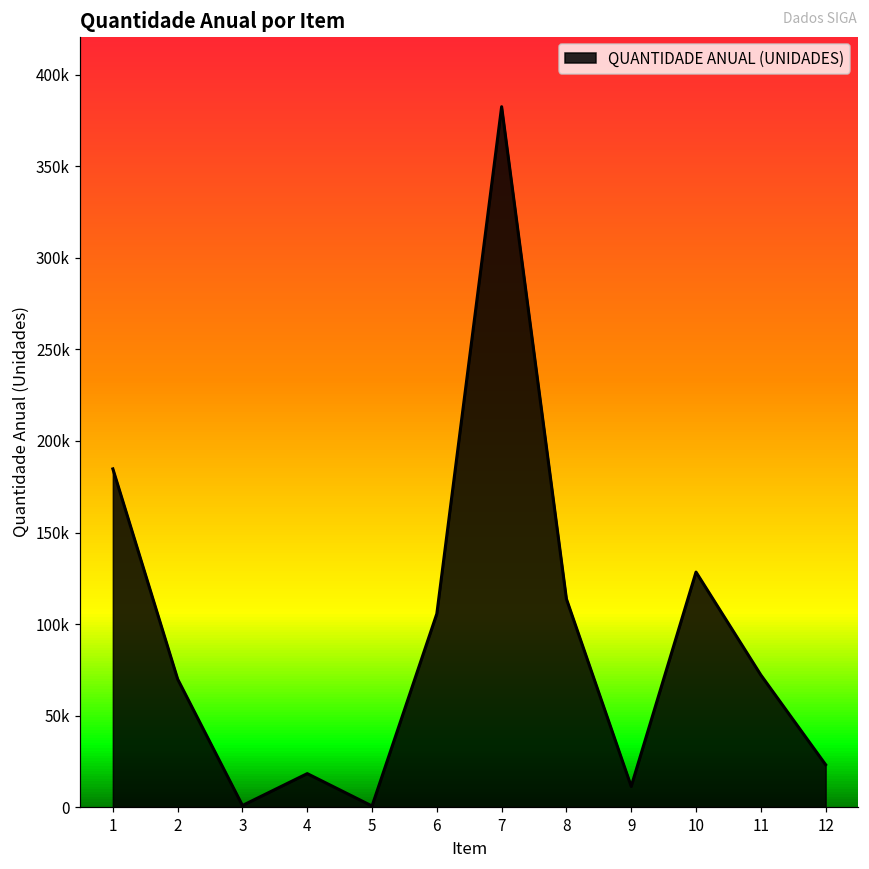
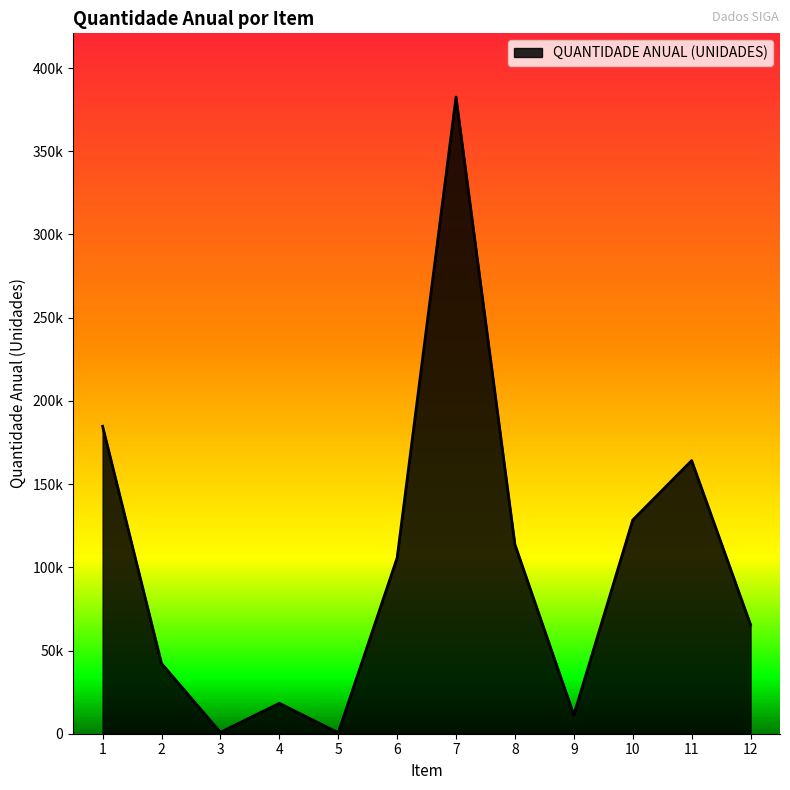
  {
    "QUANTIDADE ANUAL (UNIDADES)": {
      "1": 185000,
-     "2": 70000,
+     "2": 42000,
      "3": 1000,
      "4": 18000,
      "5": 1000,
      "6": 106000,
      "7": 383000,
      "8": 114000,
      "9": 11000,
      "10": 128000,
-     "11": 72000,
-     "12": 23000
+     "11": 164000,
+     "12": 66000
    }
  }
